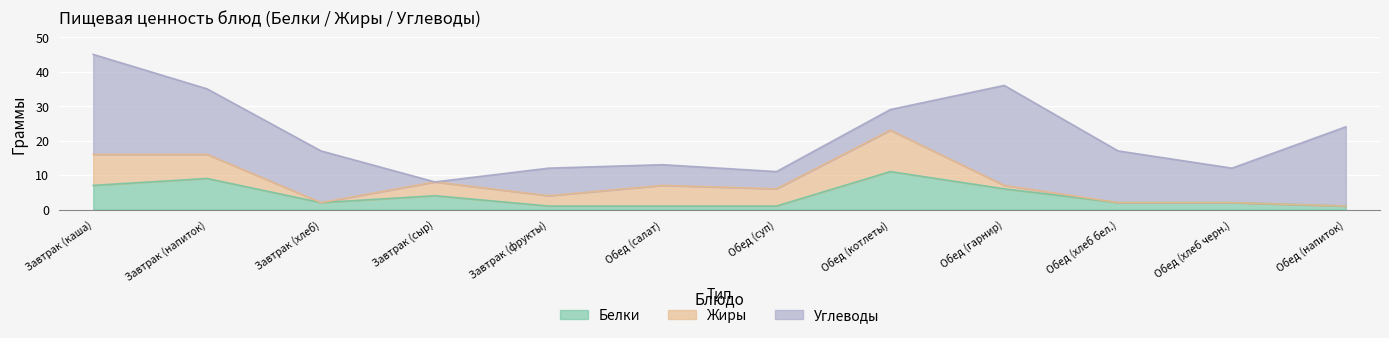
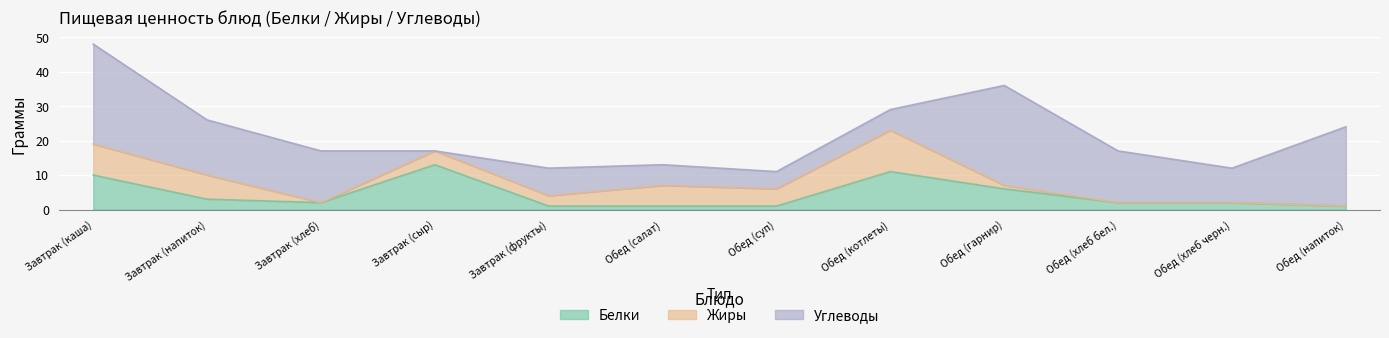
  {
    "Белки": {
-     "Завтрак (каша)": 7,
-     "Завтрак (напиток)": 9,
-     "Завтрак (сыр)": 4,
+     "Завтрак (каша)": 10,
+     "Завтрак (напиток)": 3,
+     "Завтрак (сыр)": 13,
      "Завтрак (фрукты)": 1,
      "Обед (салат)": 1,
      "Обед (суп)": 1,
      "Обед (котлеты)": 11,
      "Обед (гарнир)": 6
    },
    "Жиры": {
      "Завтрак (каша)": 9,
      "Завтрак (напиток)": 7,
      "Завтрак (фрукты)": 3,
      "Обед (салат)": 6,
      "Обед (суп)": 5,
      "Обед (котлеты)": 12,
      "Обед (гарнир)": 1
    },
    "Углеводы": {
      "Завтрак (каша)": 29,
-     "Завтрак (напиток)": 19,
+     "Завтрак (напиток)": 16,
      "Завтрак (хлеб)": 15,
      "Завтрак (фрукты)": 8,
      "Обед (салат)": 6,
      "Обед (суп)": 5,
      "Обед (котлеты)": 6,
      "Обед (гарнир)": 29,
      "Обед (хлеб бел.)": 15,
      "Обед (хлеб черн.)": 10,
      "Обед (напиток)": 23
    }
  }
